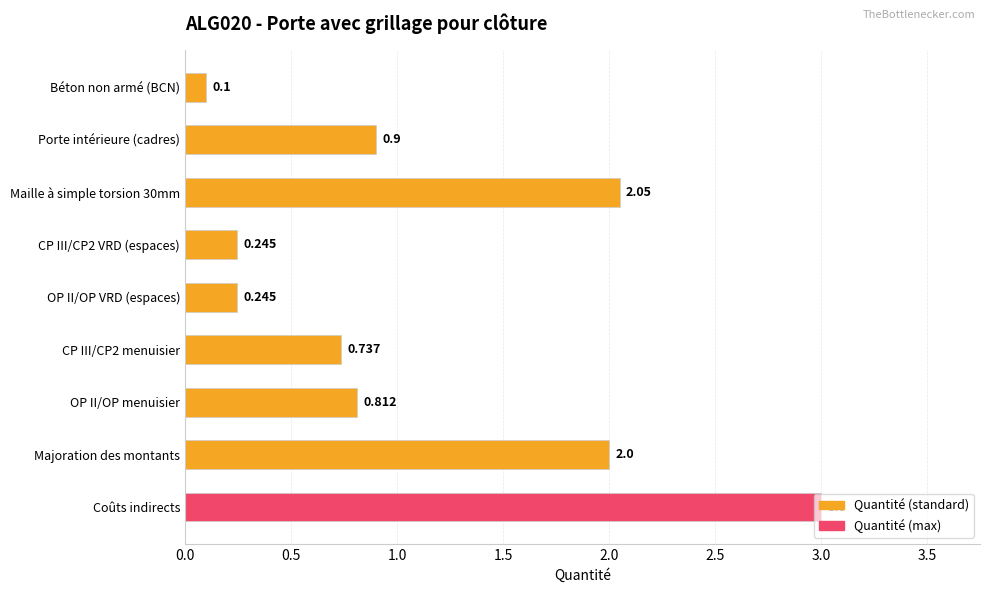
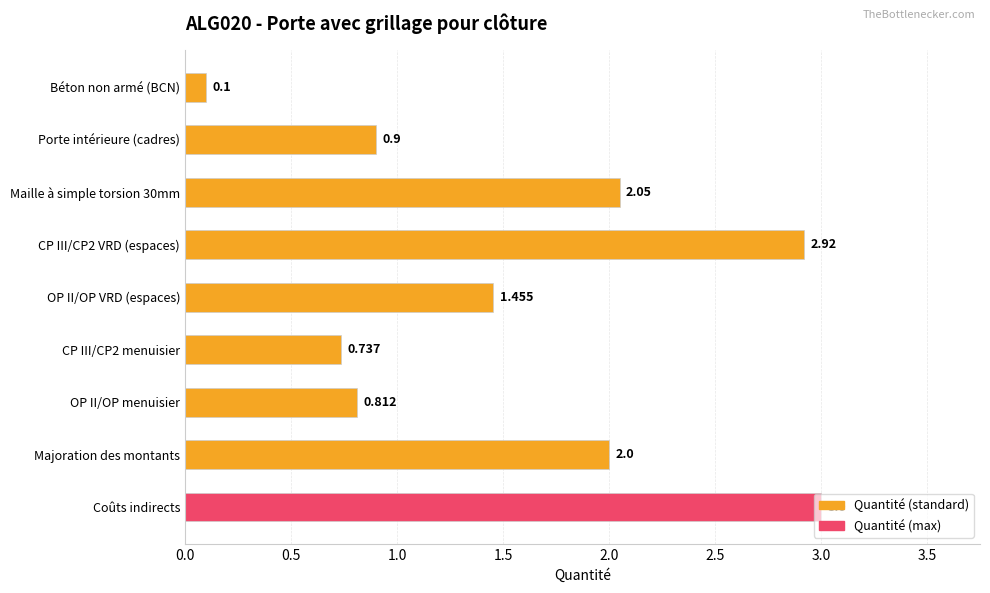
  {
    "Béton non armé (BCN)": 0.1,
    "Porte intérieure (cadres)": 0.9,
    "Maille à simple torsion 30mm": 2.05,
-   "CP III/CP2 VRD (espaces)": 0.245,
-   "OP II/OP VRD (espaces)": 0.245,
+   "CP III/CP2 VRD (espaces)": 2.92,
+   "OP II/OP VRD (espaces)": 1.455,
    "CP III/CP2 menuisier": 0.737,
    "OP II/OP menuisier": 0.812,
    "Majoration des montants": 2.0
  }
